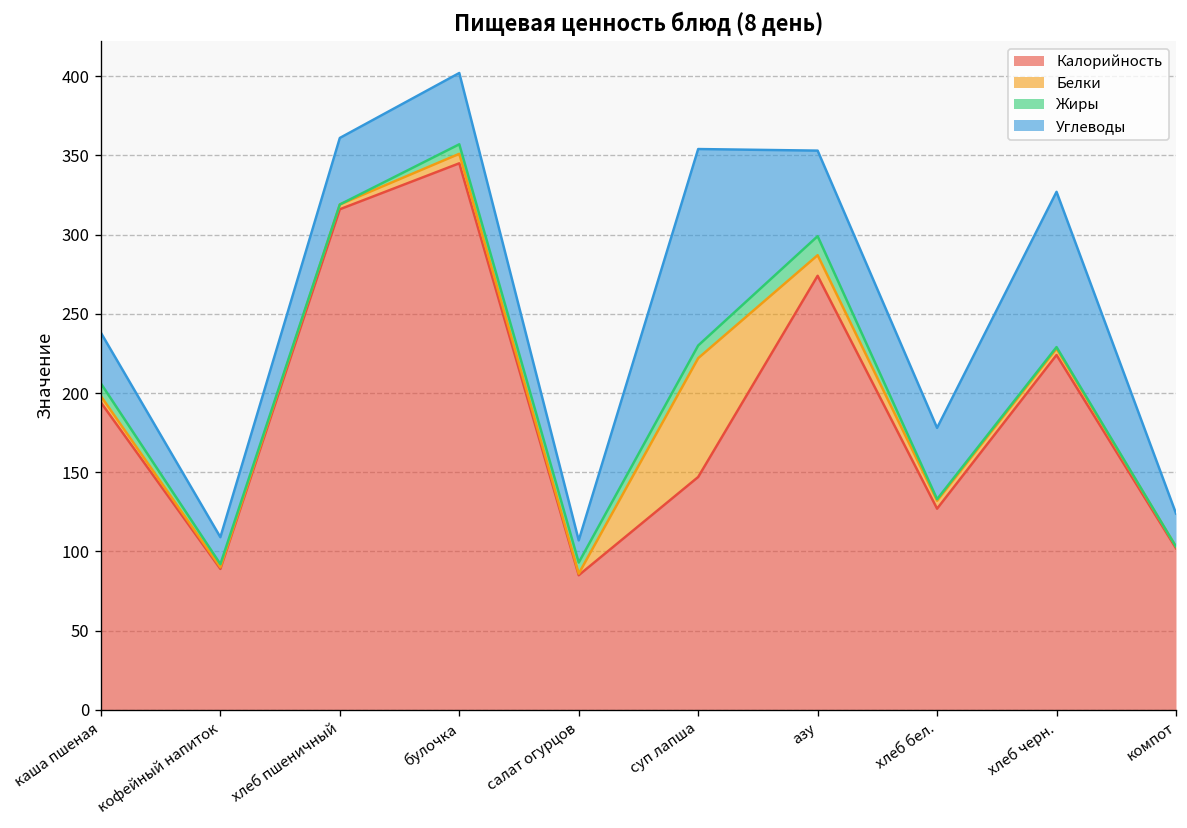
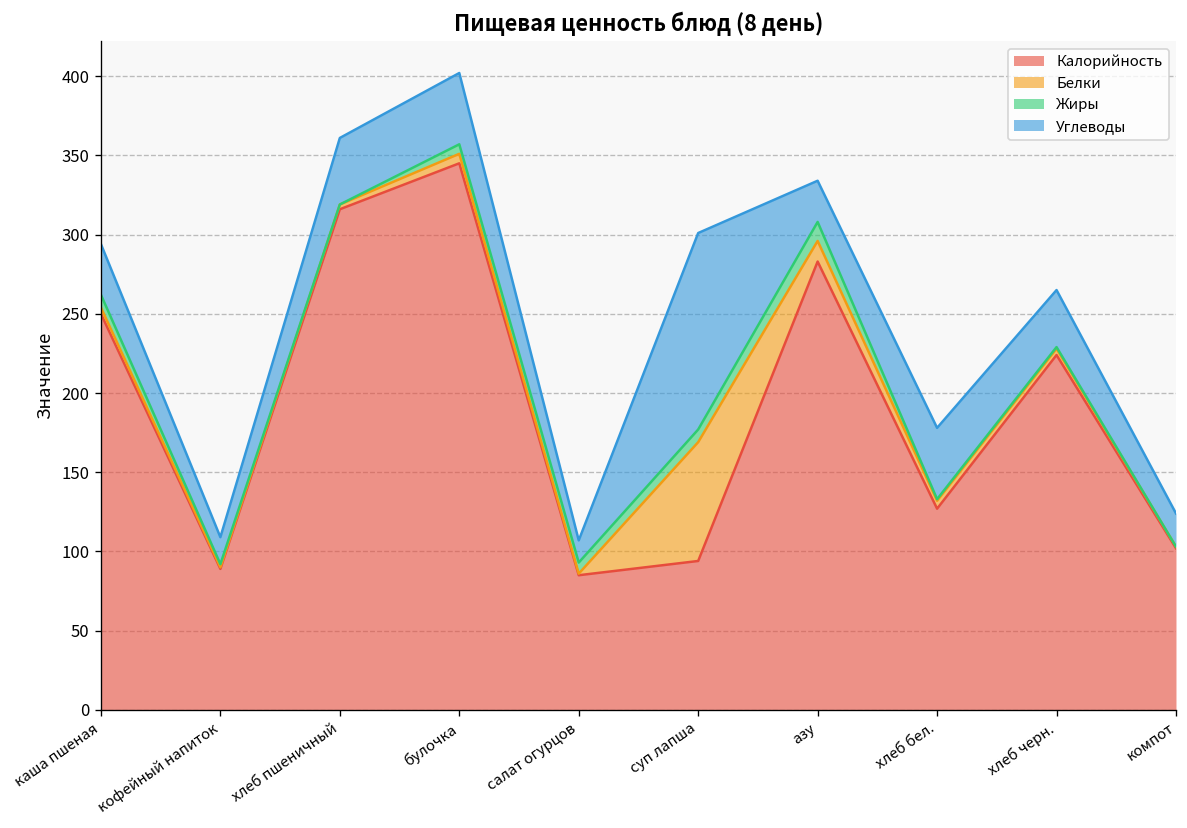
  {
    "Калорийность": {
-     "каша пшеная": 194,
+     "каша пшеная": 250,
      "хлеб пшеничный": 316,
      "булочка": 345,
-     "суп лапша": 147,
-     "азу": 274,
+     "суп лапша": 94,
+     "азу": 283,
      "хлеб бел.": 127,
      "хлеб черн.": 224
    },
    "Белки": {
      "каша пшеная": 4,
      "булочка": 6,
      "суп лапша": 75,
      "азу": 13
    },
    "Жиры": {
      "каша пшеная": 8,
      "кофейный напиток": 2,
      "булочка": 6,
      "салат огурцов": 7,
      "суп лапша": 8,
      "азу": 12
    },
    "Углеводы": {
      "каша пшеная": 32,
      "кофейный напиток": 17,
      "хлеб пшеничный": 42,
      "булочка": 45,
      "салат огурцов": 14,
      "суп лапша": 124,
-     "азу": 54,
+     "азу": 26,
      "хлеб бел.": 45,
-     "хлеб черн.": 98,
+     "хлеб черн.": 36,
      "компот": 21
    }
  }
